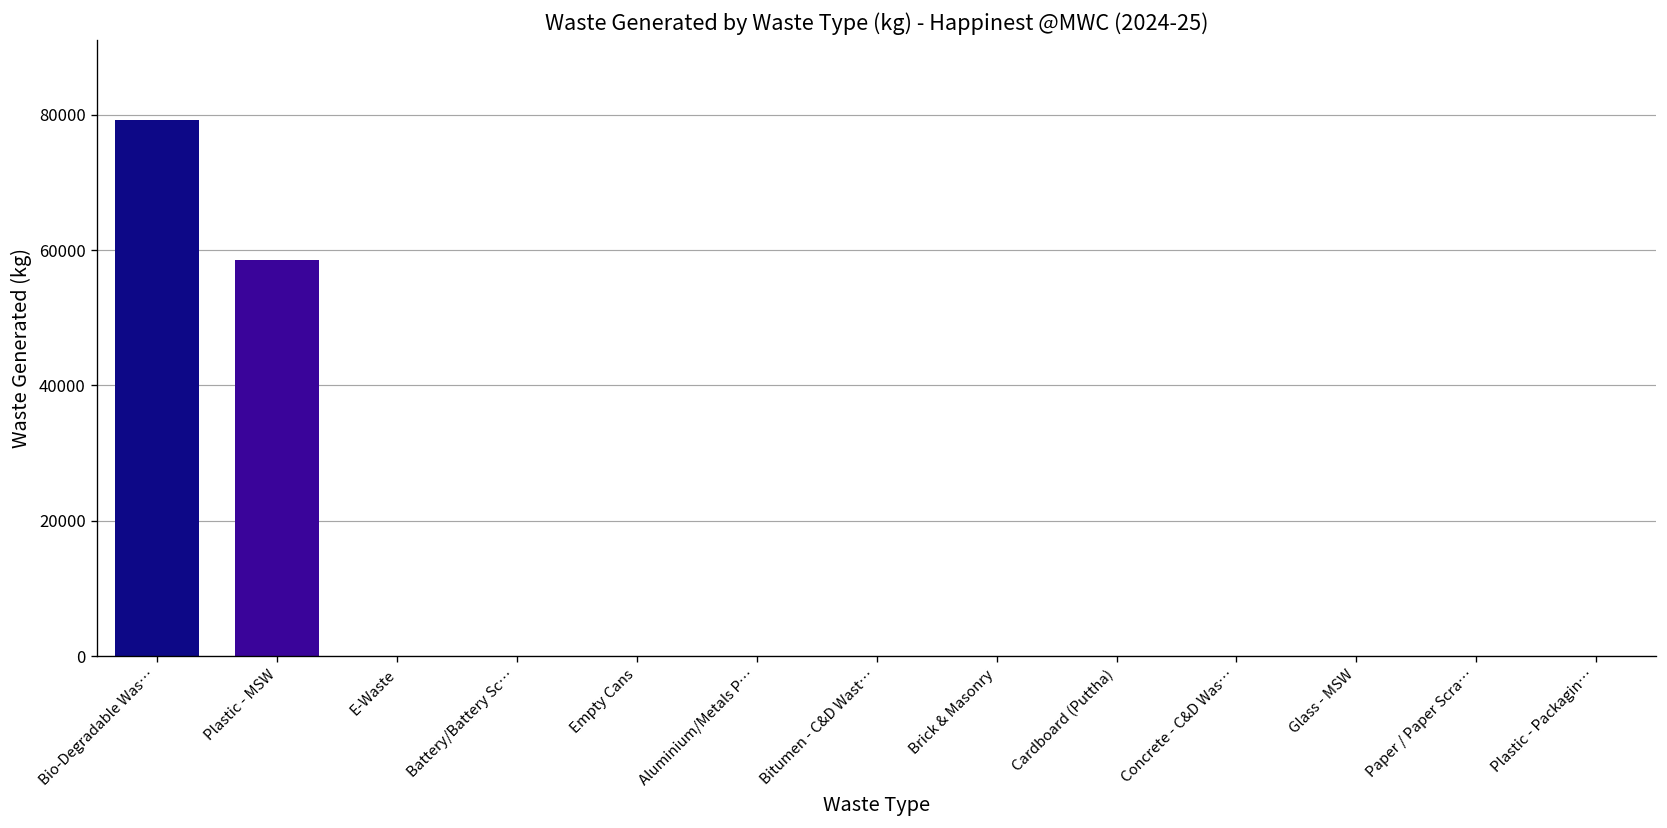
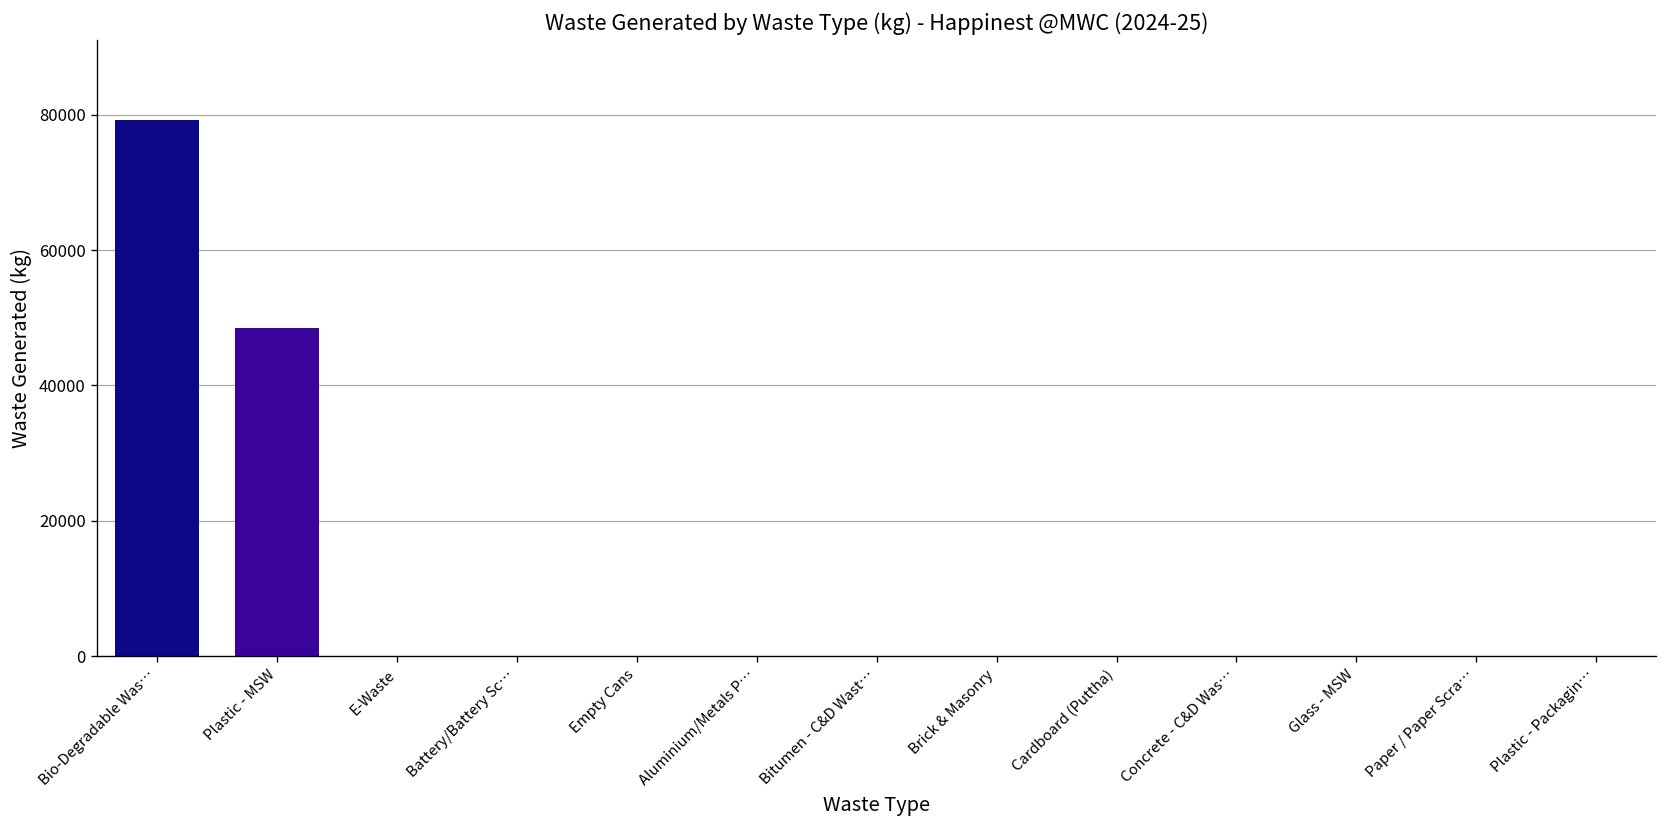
  {
    "Bio-Degradable Was…": 79000,
-   "Plastic - MSW": 59000,
+   "Plastic - MSW": 49000,
    "E-Waste": 0,
    "Battery/Battery Sc…": 0,
    "Empty Cans": 0,
    "Aluminium/Metals P…": 0,
    "Bitumen - C&D Wast…": 0,
    "Brick & Masonry": 0,
    "Cardboard (Puttha)": 0,
    "Concrete - C&D Was…": 0,
    "Glass - MSW": 0,
    "Paper / Paper Scra…": 0,
    "Plastic - Packagin…": 0
  }
